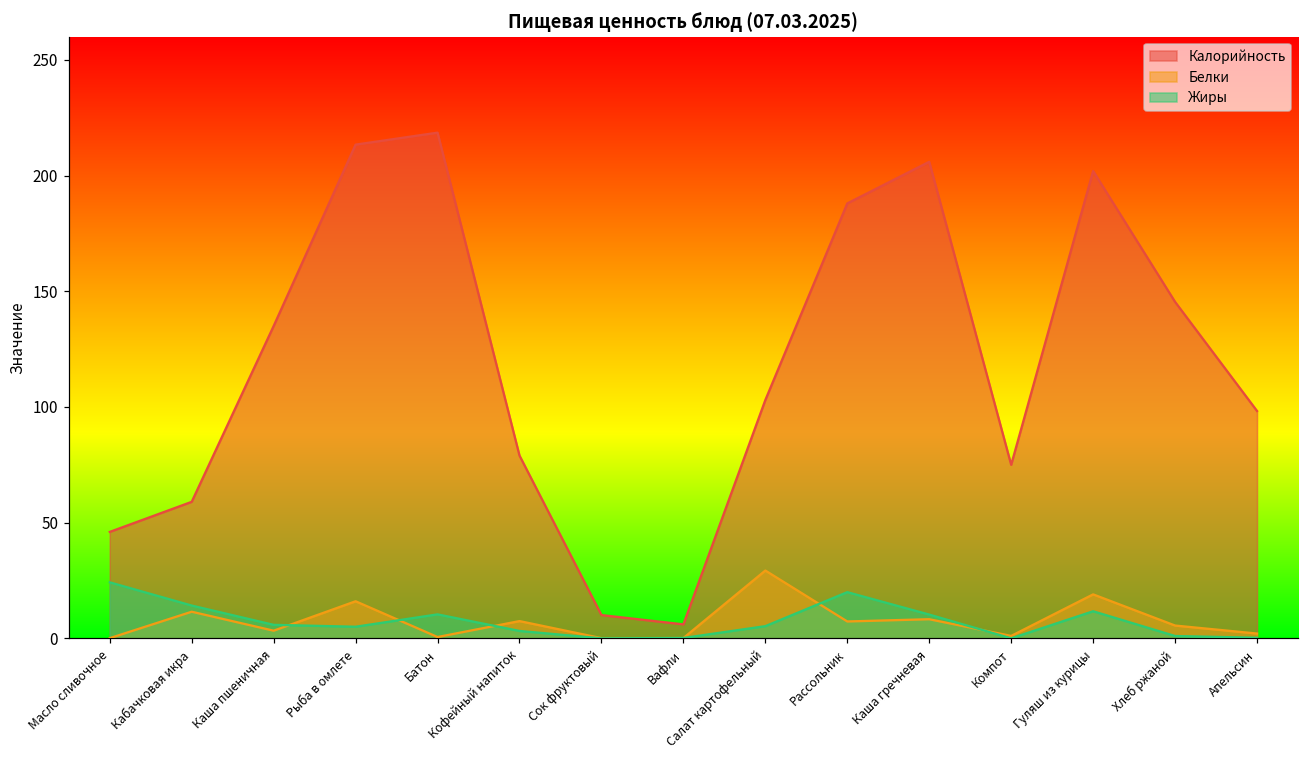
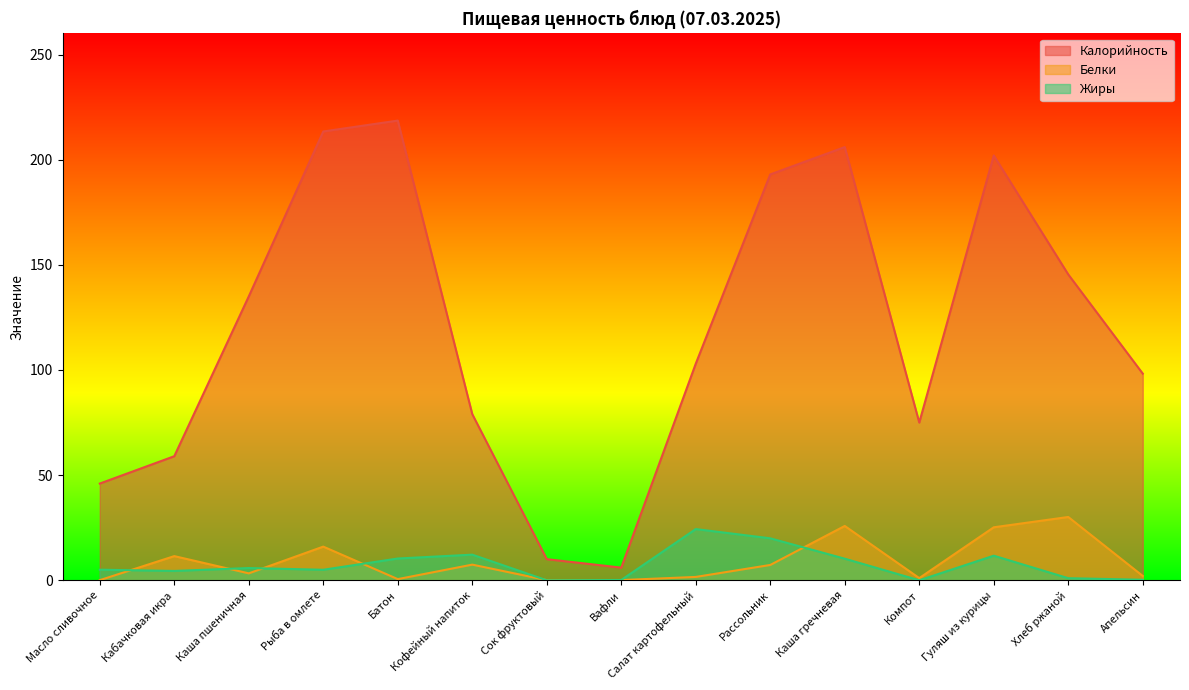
  {
    "Калорийность": {
      "Масло сливочное": 46,
      "Кабачковая икра": 59,
      "Каша пшеничная": 135,
      "Рыба в омлете": 213,
      "Батон": 219,
      "Кофейный напиток": 79,
      "Сок фруктовый": 10,
      "Вафли": 6,
      "Салат картофельный": 103,
-     "Рассольник": 188,
+     "Рассольник": 193,
      "Каша гречневая": 206,
      "Компот": 75,
      "Гуляш из курицы": 202,
      "Хлеб ржаной": 145,
      "Апельсин": 98
    },
    "Белки": {
      "Масло сливочное": 0,
      "Кабачковая икра": 12,
      "Каша пшеничная": 3,
      "Рыба в омлете": 16,
      "Батон": 1,
      "Кофейный напиток": 7,
-     "Салат картофельный": 29,
+     "Салат картофельный": 2,
      "Рассольник": 7,
-     "Каша гречневая": 8,
-     "Гуляш из курицы": 19,
-     "Хлеб ржаной": 6,
+     "Каша гречневая": 26,
+     "Гуляш из курицы": 25,
+     "Хлеб ржаной": 30,
      "Апельсин": 2
    },
    "Жиры": {
-     "Масло сливочное": 24,
-     "Кабачковая икра": 14,
+     "Масло сливочное": 5,
+     "Кабачковая икра": 4,
      "Каша пшеничная": 6,
      "Рыба в омлете": 5,
      "Батон": 10,
-     "Кофейный напиток": 3,
-     "Салат картофельный": 5,
+     "Кофейный напиток": 12,
+     "Салат картофельный": 24,
      "Рассольник": 20,
      "Каша гречневая": 10,
      "Гуляш из курицы": 12,
      "Хлеб ржаной": 1,
      "Апельсин": 0
    }
  }
